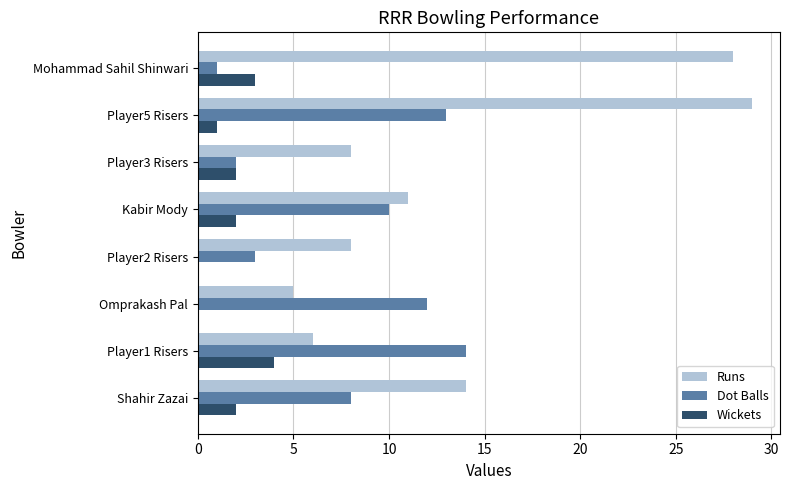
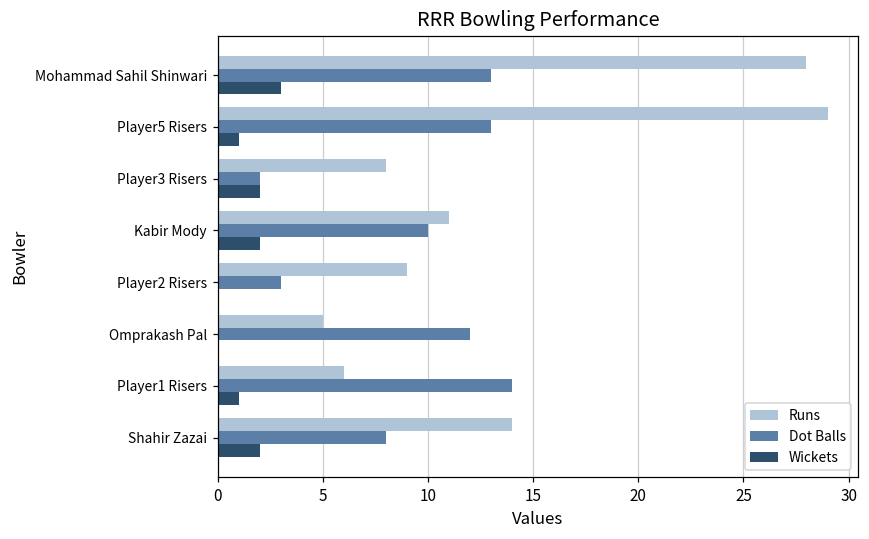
  {
    "Runs": {
      "Mohammad Sahil Shinwari": 28,
      "Player5 Risers": 29,
      "Player3 Risers": 8,
      "Kabir Mody": 11,
-     "Player2 Risers": 8,
+     "Player2 Risers": 9,
      "Omprakash Pal": 5,
      "Player1 Risers": 6,
      "Shahir Zazai": 14
    },
    "Dot Balls": {
-     "Mohammad Sahil Shinwari": 1,
+     "Mohammad Sahil Shinwari": 13,
      "Player5 Risers": 13,
      "Player3 Risers": 2,
      "Kabir Mody": 10,
      "Player2 Risers": 3,
      "Omprakash Pal": 12,
      "Player1 Risers": 14,
      "Shahir Zazai": 8
    },
    "Wickets": {
      "Mohammad Sahil Shinwari": 3,
      "Player5 Risers": 1,
      "Player3 Risers": 2,
      "Kabir Mody": 2,
      "Player2 Risers": 0,
      "Omprakash Pal": 0,
-     "Player1 Risers": 4,
+     "Player1 Risers": 1,
      "Shahir Zazai": 2
    }
  }
